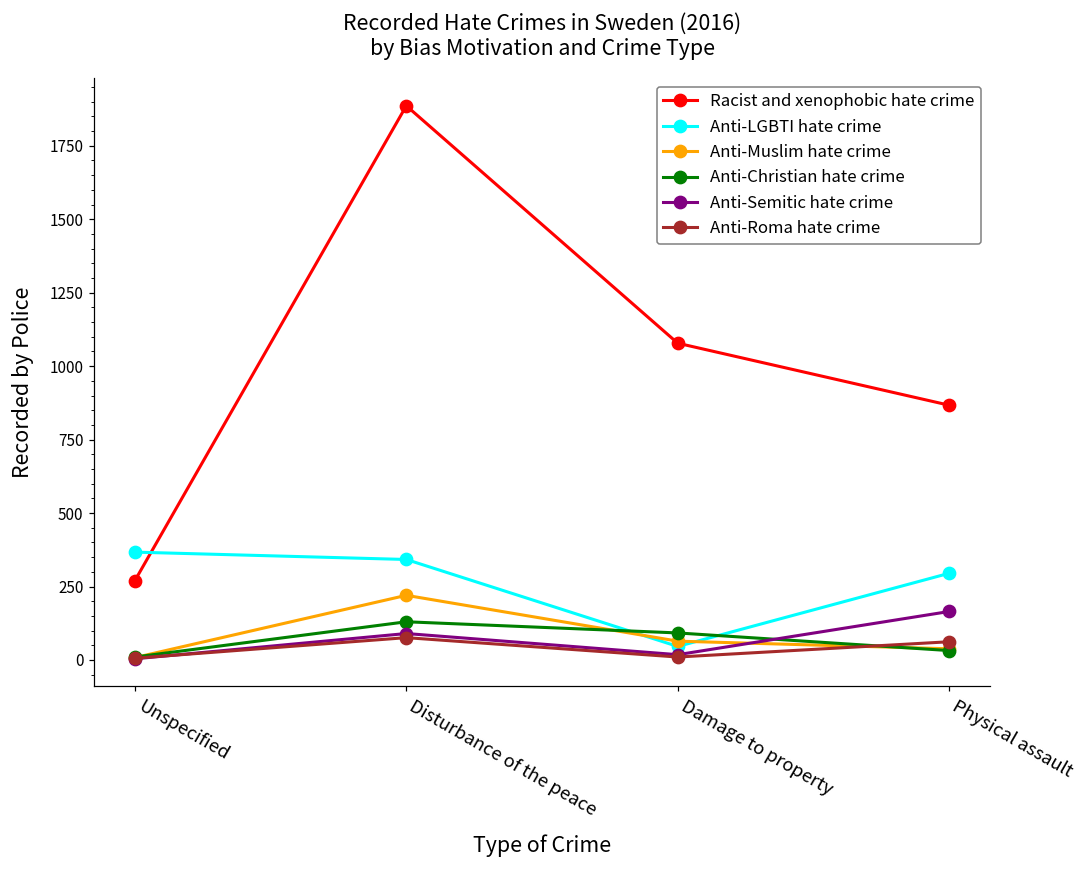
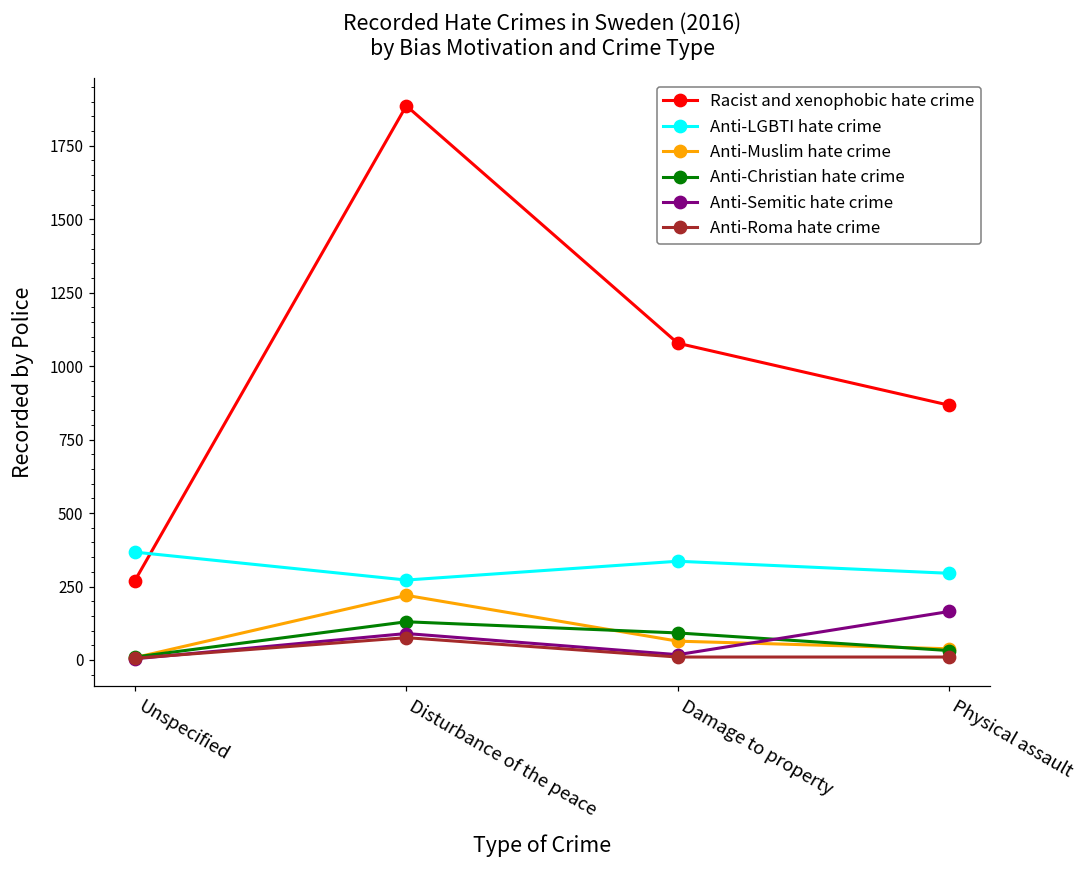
  {
    "Racist and xenophobic hate crime": {
      "Unspecified": 270,
      "Disturbance of the peace": 1890,
      "Damage to property": 1080,
      "Physical assault": 870
    },
    "Anti-LGBTI hate crime": {
      "Unspecified": 370,
-     "Disturbance of the peace": 340,
-     "Damage to property": 50,
+     "Disturbance of the peace": 270,
+     "Damage to property": 340,
      "Physical assault": 300
    },
    "Anti-Muslim hate crime": {
      "Disturbance of the peace": 220,
      "Damage to property": 60
    },
    "Anti-Christian hate crime": {
      "Disturbance of the peace": 130,
      "Damage to property": 90
    },
    "Anti-Semitic hate crime": {
      "Disturbance of the peace": 90,
      "Physical assault": 170
    },
    "Anti-Roma hate crime": {
      "Disturbance of the peace": 80,
-     "Physical assault": 60
+     "Physical assault": 10
    }
  }
